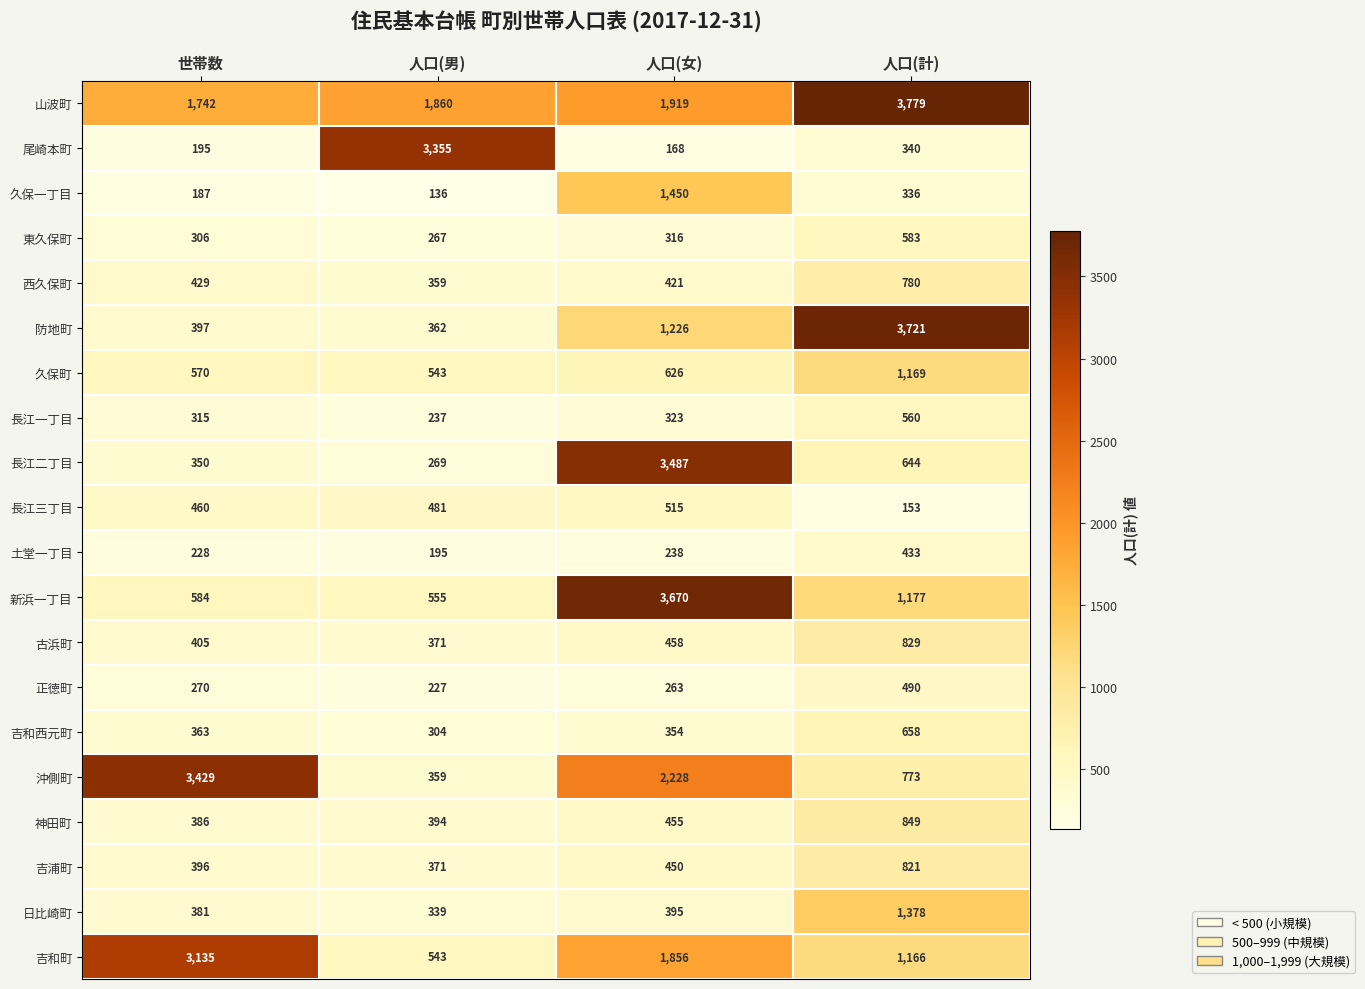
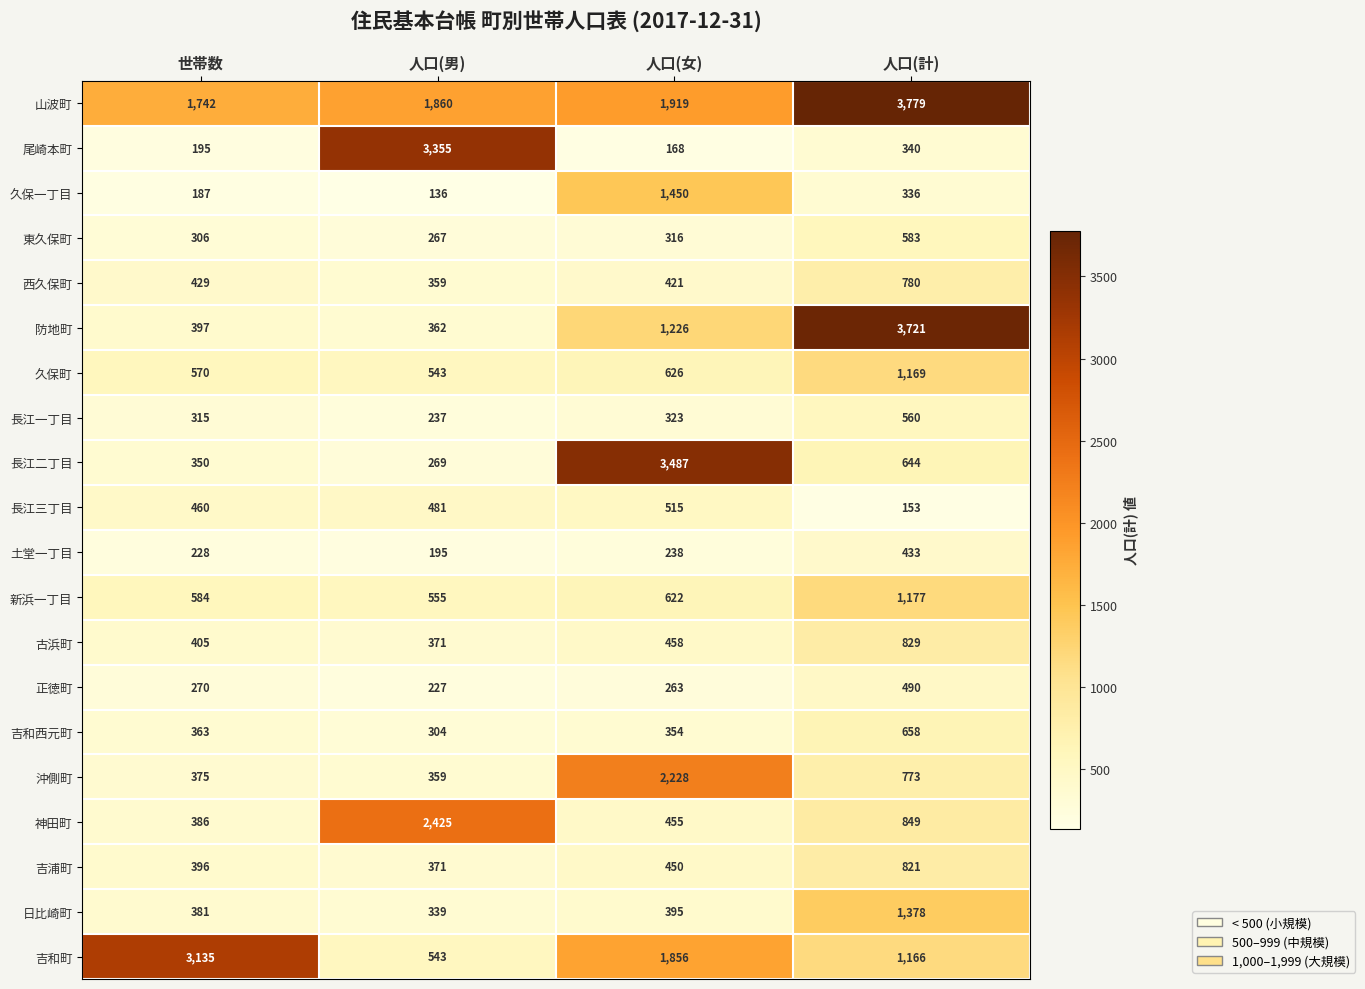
  {
    "山波町": {
      "世帯数": "1,742",
      "人口(男)": "1,860",
      "人口(女)": "1,919",
      "人口(計)": "3,779"
    },
    "尾崎本町": {
      "世帯数": "195",
      "人口(男)": "3,355",
      "人口(女)": "168",
      "人口(計)": "340"
    },
    "久保一丁目": {
      "世帯数": "187",
      "人口(男)": "136",
      "人口(女)": "1,450",
      "人口(計)": "336"
    },
    "東久保町": {
      "世帯数": "306",
      "人口(男)": "267",
      "人口(女)": "316",
      "人口(計)": "583"
    },
    "西久保町": {
      "世帯数": "429",
      "人口(男)": "359",
      "人口(女)": "421",
      "人口(計)": "780"
    },
    "防地町": {
      "世帯数": "397",
      "人口(男)": "362",
      "人口(女)": "1,226",
      "人口(計)": "3,721"
    },
    "久保町": {
      "世帯数": "570",
      "人口(男)": "543",
      "人口(女)": "626",
      "人口(計)": "1,169"
    },
    "長江一丁目": {
      "世帯数": "315",
      "人口(男)": "237",
      "人口(女)": "323",
      "人口(計)": "560"
    },
    "長江二丁目": {
      "世帯数": "350",
      "人口(男)": "269",
      "人口(女)": "3,487",
      "人口(計)": "644"
    },
    "長江三丁目": {
      "世帯数": "460",
      "人口(男)": "481",
      "人口(女)": "515",
      "人口(計)": "153"
    },
    "土堂一丁目": {
      "世帯数": "228",
      "人口(男)": "195",
      "人口(女)": "238",
      "人口(計)": "433"
    },
    "新浜一丁目": {
      "世帯数": "584",
      "人口(男)": "555",
-     "人口(女)": "3,670",
+     "人口(女)": "622",
      "人口(計)": "1,177"
    },
    "古浜町": {
      "世帯数": "405",
      "人口(男)": "371",
      "人口(女)": "458",
      "人口(計)": "829"
    },
    "正徳町": {
      "世帯数": "270",
      "人口(男)": "227",
      "人口(女)": "263",
      "人口(計)": "490"
    },
    "吉和西元町": {
      "世帯数": "363",
      "人口(男)": "304",
      "人口(女)": "354",
      "人口(計)": "658"
    },
    "沖側町": {
-     "世帯数": "3,429",
+     "世帯数": "375",
      "人口(男)": "359",
      "人口(女)": "2,228",
      "人口(計)": "773"
    },
    "神田町": {
      "世帯数": "386",
-     "人口(男)": "394",
+     "人口(男)": "2,425",
      "人口(女)": "455",
      "人口(計)": "849"
    },
    "吉浦町": {
      "世帯数": "396",
      "人口(男)": "371",
      "人口(女)": "450",
      "人口(計)": "821"
    },
    "日比崎町": {
      "世帯数": "381",
      "人口(男)": "339",
      "人口(女)": "395",
      "人口(計)": "1,378"
    },
    "吉和町": {
      "世帯数": "3,135",
      "人口(男)": "543",
      "人口(女)": "1,856",
      "人口(計)": "1,166"
    }
  }
